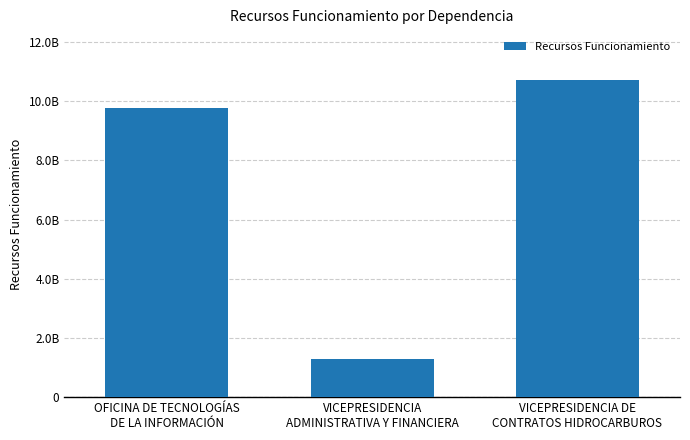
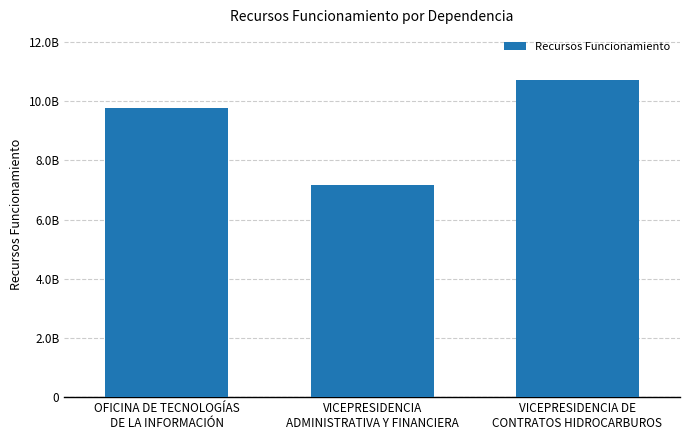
  {
    "OFICINA DE TECNOLOGÍAS DE LA INFORMACIÓN": 9800000000,
-   "VICEPRESIDENCIA ADMINISTRATIVA Y FINANCIERA": 1300000000,
+   "VICEPRESIDENCIA ADMINISTRATIVA Y FINANCIERA": 7200000000,
    "VICEPRESIDENCIA DE CONTRATOS HIDROCARBUROS": 10700000000
  }
